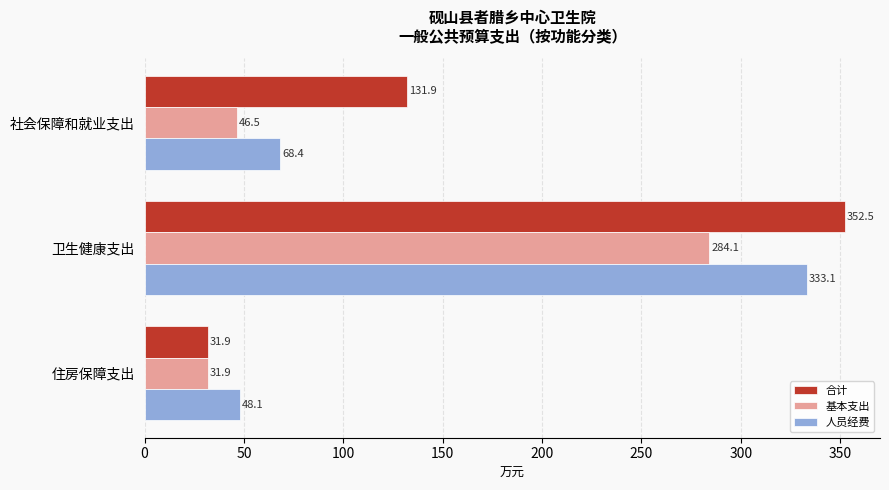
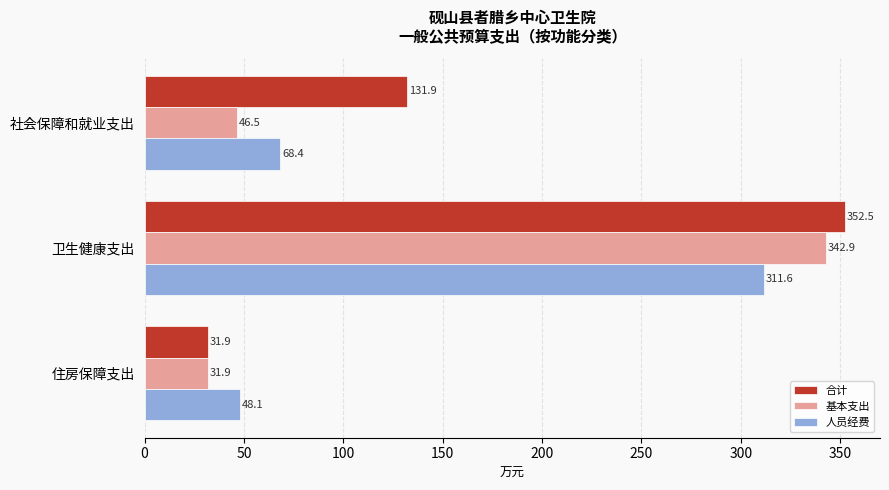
  {
    "合计": {
      "社会保障和就业支出": 131.9,
      "卫生健康支出": 352.5,
      "住房保障支出": 31.9
    },
    "基本支出": {
      "社会保障和就业支出": 46.5,
-     "卫生健康支出": 284.1,
+     "卫生健康支出": 342.9,
      "住房保障支出": 31.9
    },
    "人员经费": {
      "社会保障和就业支出": 68.4,
-     "卫生健康支出": 333.1,
+     "卫生健康支出": 311.6,
      "住房保障支出": 48.1
    }
  }
